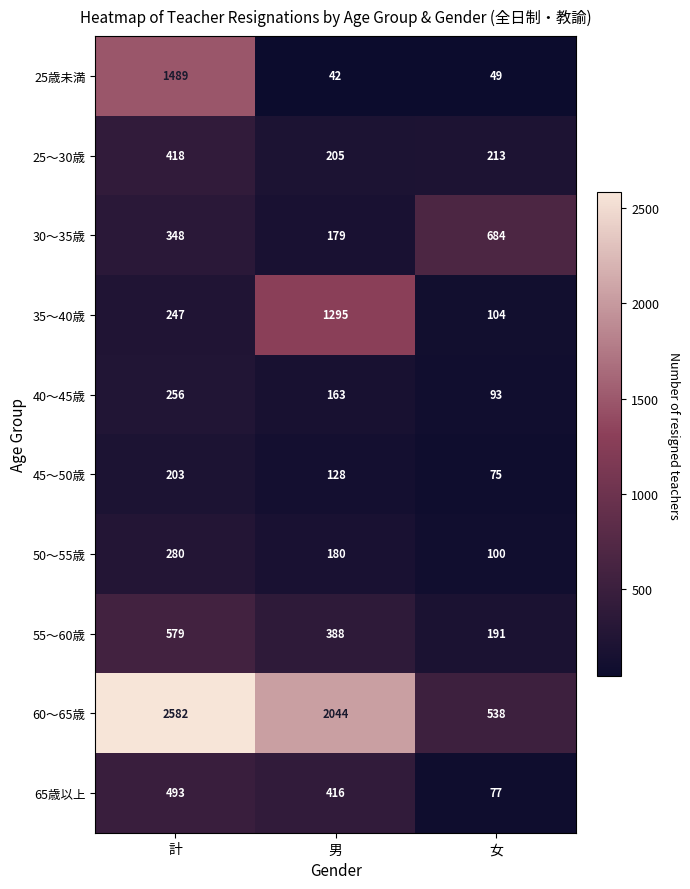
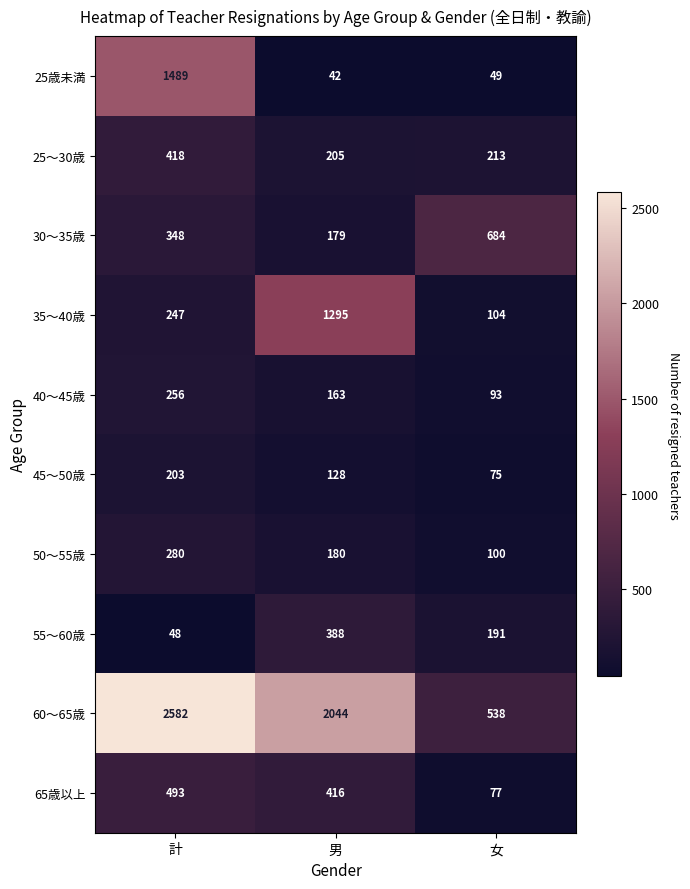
  {
    "25歳未満": {
      "計": 1489,
      "男": 42,
      "女": 49
    },
    "25〜30歳": {
      "計": 418,
      "男": 205,
      "女": 213
    },
    "30〜35歳": {
      "計": 348,
      "男": 179,
      "女": 684
    },
    "35〜40歳": {
      "計": 247,
      "男": 1295,
      "女": 104
    },
    "40〜45歳": {
      "計": 256,
      "男": 163,
      "女": 93
    },
    "45〜50歳": {
      "計": 203,
      "男": 128,
      "女": 75
    },
    "50〜55歳": {
      "計": 280,
      "男": 180,
      "女": 100
    },
    "55〜60歳": {
-     "計": 579,
+     "計": 48,
      "男": 388,
      "女": 191
    },
    "60〜65歳": {
      "計": 2582,
      "男": 2044,
      "女": 538
    },
    "65歳以上": {
      "計": 493,
      "男": 416,
      "女": 77
    }
  }
